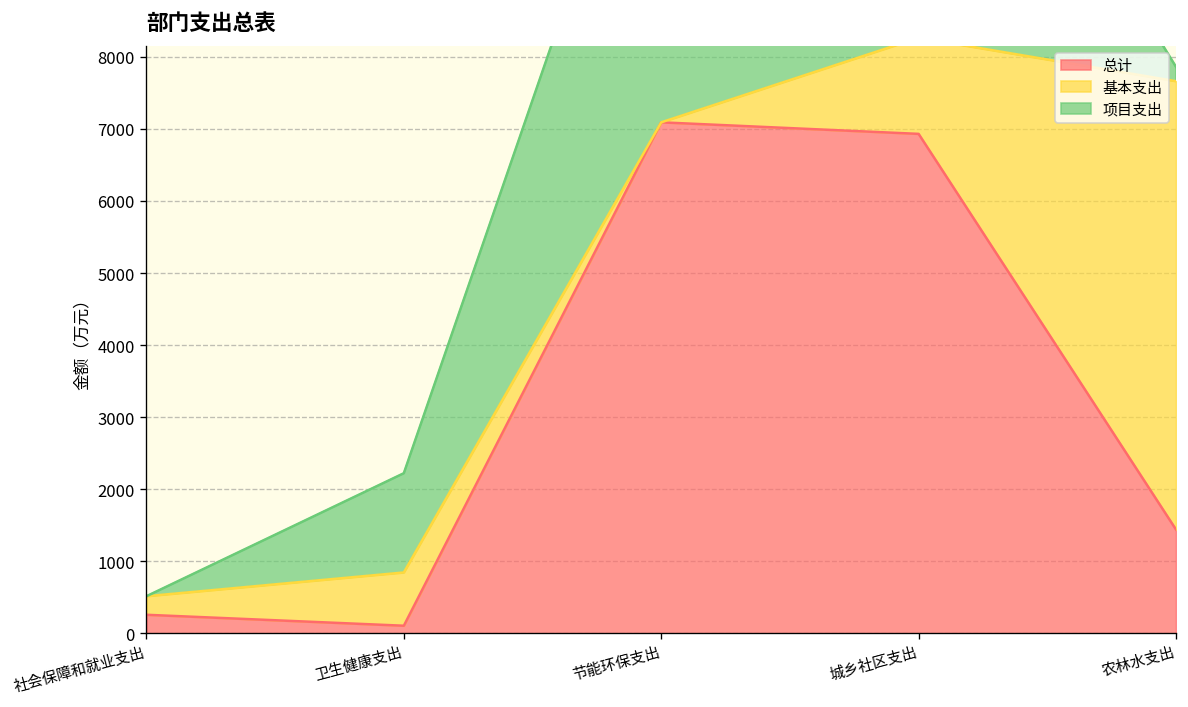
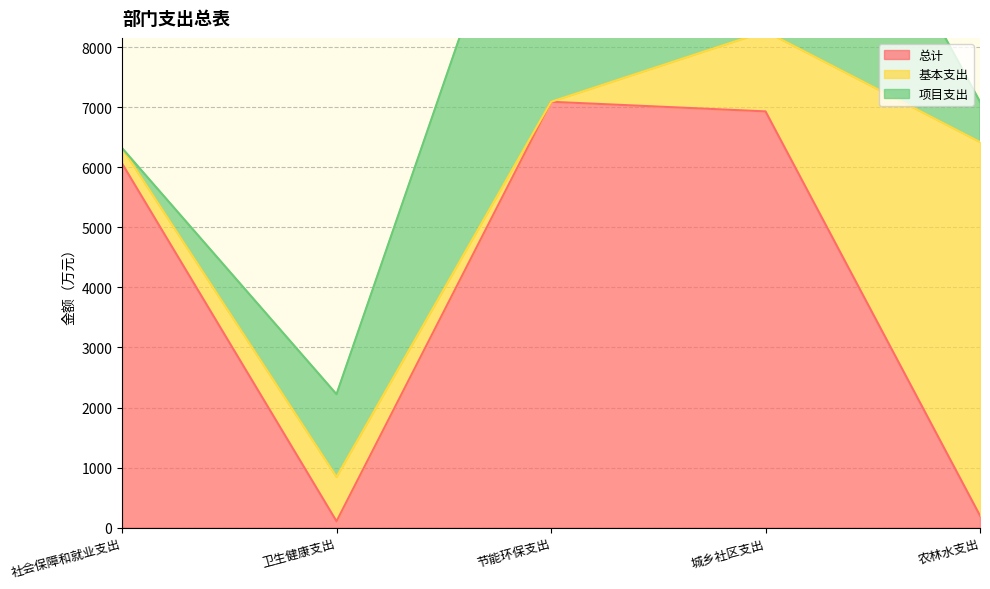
  {
    "总计": {
-     "社会保障和就业支出": 300,
+     "社会保障和就业支出": 6100,
      "卫生健康支出": 100,
      "城乡社区支出": 6900,
-     "农林水支出": 1400
+     "农林水支出": 200
    },
    "基本支出": {
      "卫生健康支出": 700,
      "农林水支出": 6200
    },
    "项目支出": {
      "卫生健康支出": 1400,
-     "农林水支出": 200
+     "农林水支出": 700
    }
  }
